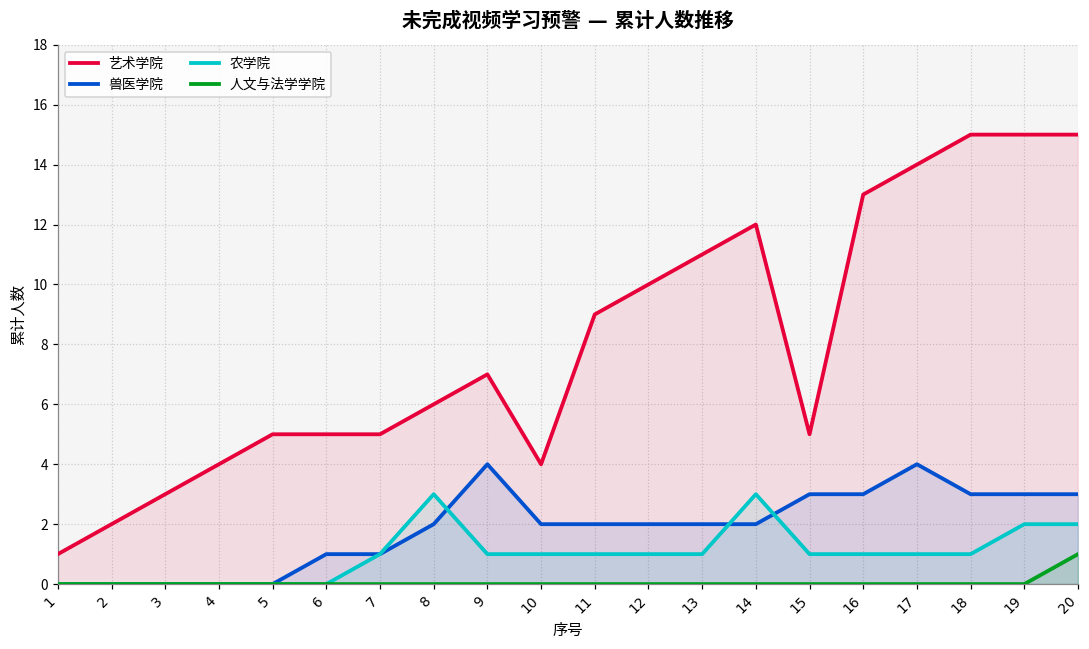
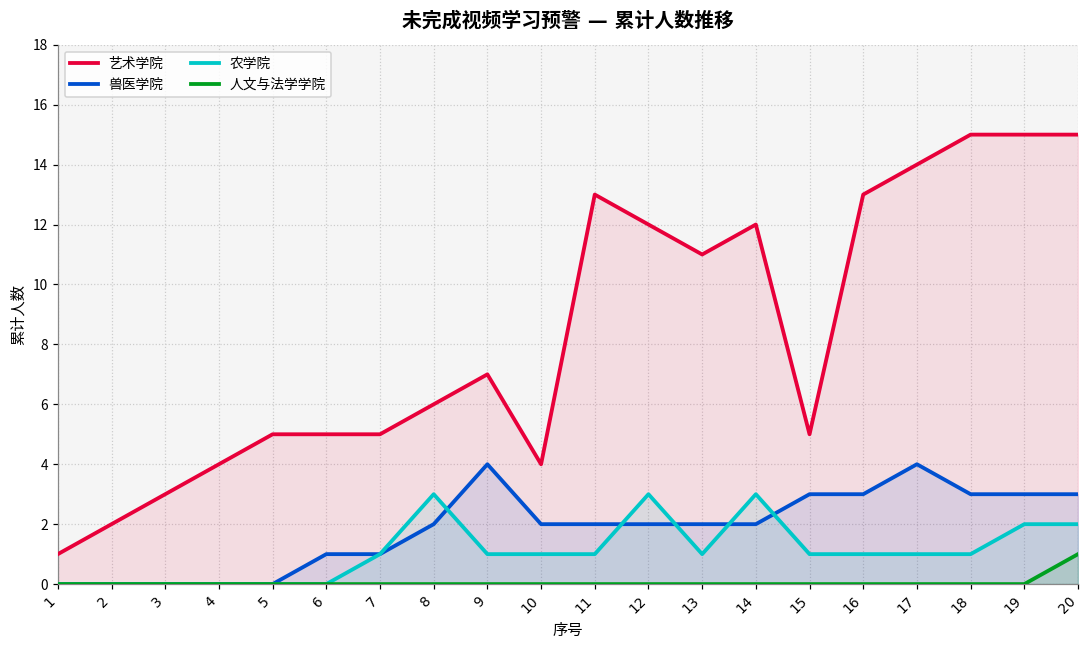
  {
    "艺术学院": {
      "1": 1,
      "2": 2,
      "3": 3,
      "4": 4,
      "5": 5,
      "6": 5,
      "7": 5,
      "8": 6,
      "9": 7,
      "10": 4,
-     "11": 9,
-     "12": 10,
+     "11": 13,
+     "12": 12,
      "13": 11,
      "14": 12,
      "15": 5,
      "16": 13,
      "17": 14,
      "18": 15,
      "19": 15,
      "20": 15
    },
    "兽医学院": {
      "6": 1,
      "8": 2,
      "9": 4,
      "10": 2,
      "11": 2,
      "12": 2,
      "13": 2,
      "14": 2,
      "15": 3,
      "16": 3,
      "17": 4,
      "18": 3,
      "19": 3,
      "20": 3
    },
    "农学院": {
      "8": 3,
      "9": 1,
      "10": 1,
      "11": 1,
-     "12": 1,
+     "12": 3,
      "13": 1,
      "14": 3,
      "15": 1,
      "16": 1,
      "17": 1,
      "18": 1,
      "19": 2,
      "20": 2
    },
    "人文与法学学院": {
      "7": 0,
      "8": 0,
      "9": 0,
      "10": 0,
      "11": 0,
      "12": 0,
      "13": 0,
      "14": 0,
      "15": 0,
      "16": 0,
      "17": 0,
      "18": 0,
      "19": 0,
      "20": 1
    }
  }
